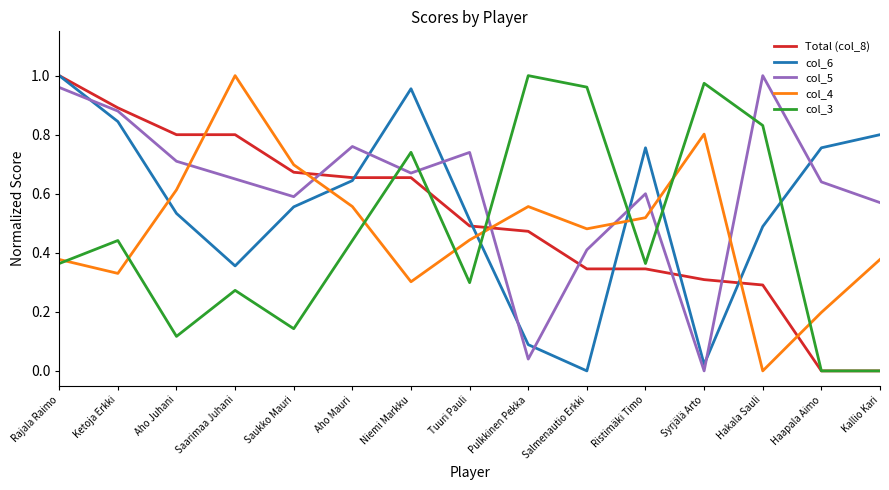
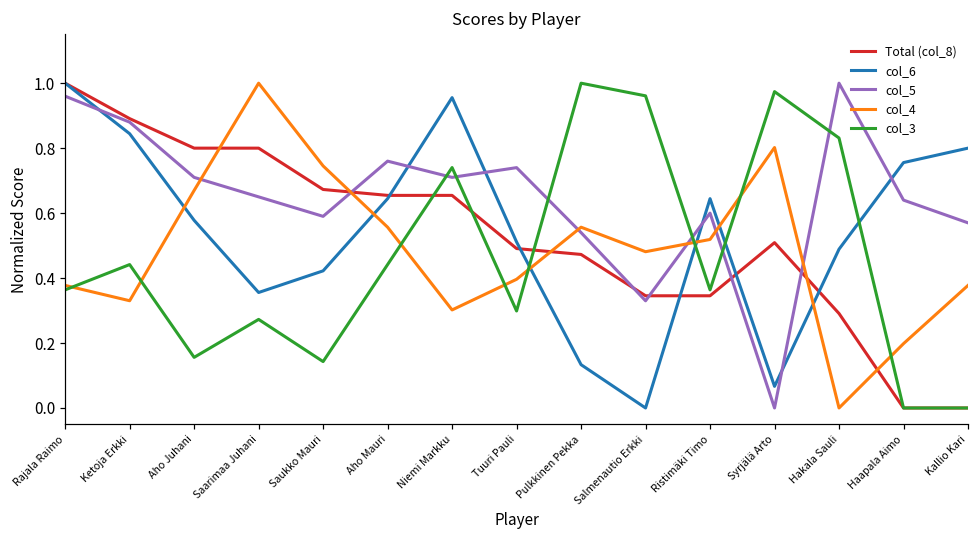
  {
    "Total (col_8)": {
      "Ketoja Erkki": 0.89,
      "Aho Juhani": 0.80,
      "Saarimaa Juhani": 0.80,
      "Saukko Mauri": 0.67,
      "Aho Mauri": 0.65,
      "Niemi Markku": 0.65,
      "Tuuri Pauli": 0.49,
      "Pulkkinen Pekka": 0.47,
      "Salmenautio Erkki": 0.35,
      "Ristimäki Timo": 0.35,
-     "Syrjälä Arto": 0.31,
+     "Syrjälä Arto": 0.51,
      "Hakala Sauli": 0.29
    },
    "col_6": {
      "Ketoja Erkki": 0.84,
-     "Aho Juhani": 0.53,
+     "Aho Juhani": 0.58,
      "Saarimaa Juhani": 0.36,
-     "Saukko Mauri": 0.56,
+     "Saukko Mauri": 0.42,
      "Aho Mauri": 0.64,
      "Niemi Markku": 0.96,
      "Tuuri Pauli": 0.51,
-     "Pulkkinen Pekka": 0.09,
+     "Pulkkinen Pekka": 0.13,
      "Salmenautio Erkki": 0.00,
-     "Ristimäki Timo": 0.76,
-     "Syrjälä Arto": 0.02,
+     "Ristimäki Timo": 0.64,
+     "Syrjälä Arto": 0.07,
      "Hakala Sauli": 0.49,
      "Haapala Aimo": 0.76,
      "Kallio Kari": 0.80
    },
    "col_5": {
      "Rajala Raimo": 0.96,
      "Ketoja Erkki": 0.88,
      "Aho Juhani": 0.71,
      "Saarimaa Juhani": 0.65,
      "Saukko Mauri": 0.59,
      "Aho Mauri": 0.76,
-     "Niemi Markku": 0.67,
+     "Niemi Markku": 0.71,
      "Tuuri Pauli": 0.74,
-     "Pulkkinen Pekka": 0.04,
-     "Salmenautio Erkki": 0.41,
+     "Pulkkinen Pekka": 0.54,
+     "Salmenautio Erkki": 0.33,
      "Ristimäki Timo": 0.60,
      "Syrjälä Arto": 0.00,
      "Hakala Sauli": 1.00,
      "Haapala Aimo": 0.64,
      "Kallio Kari": 0.57
    },
    "col_4": {
      "Rajala Raimo": 0.38,
      "Ketoja Erkki": 0.33,
-     "Aho Juhani": 0.61,
+     "Aho Juhani": 0.67,
      "Saarimaa Juhani": 1.00,
-     "Saukko Mauri": 0.70,
+     "Saukko Mauri": 0.75,
      "Aho Mauri": 0.56,
      "Niemi Markku": 0.30,
-     "Tuuri Pauli": 0.44,
+     "Tuuri Pauli": 0.40,
      "Pulkkinen Pekka": 0.56,
      "Salmenautio Erkki": 0.48,
      "Ristimäki Timo": 0.52,
      "Syrjälä Arto": 0.80,
      "Hakala Sauli": 0.00,
      "Haapala Aimo": 0.20,
      "Kallio Kari": 0.38
    },
    "col_3": {
      "Rajala Raimo": 0.36,
      "Ketoja Erkki": 0.44,
-     "Aho Juhani": 0.12,
+     "Aho Juhani": 0.16,
      "Saarimaa Juhani": 0.27,
      "Saukko Mauri": 0.14,
      "Aho Mauri": 0.44,
      "Niemi Markku": 0.74,
      "Tuuri Pauli": 0.30,
      "Pulkkinen Pekka": 1.00,
      "Salmenautio Erkki": 0.96,
      "Ristimäki Timo": 0.36,
      "Syrjälä Arto": 0.97,
      "Hakala Sauli": 0.83
    }
  }
